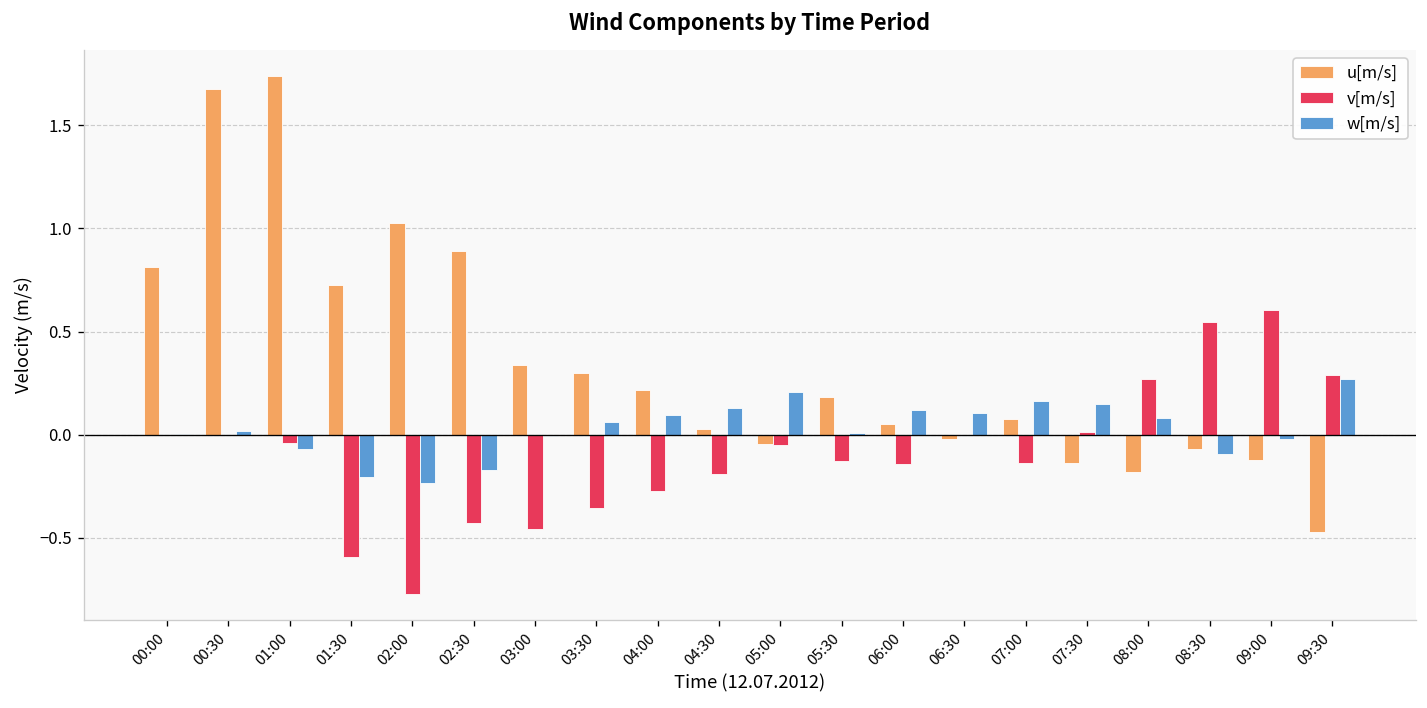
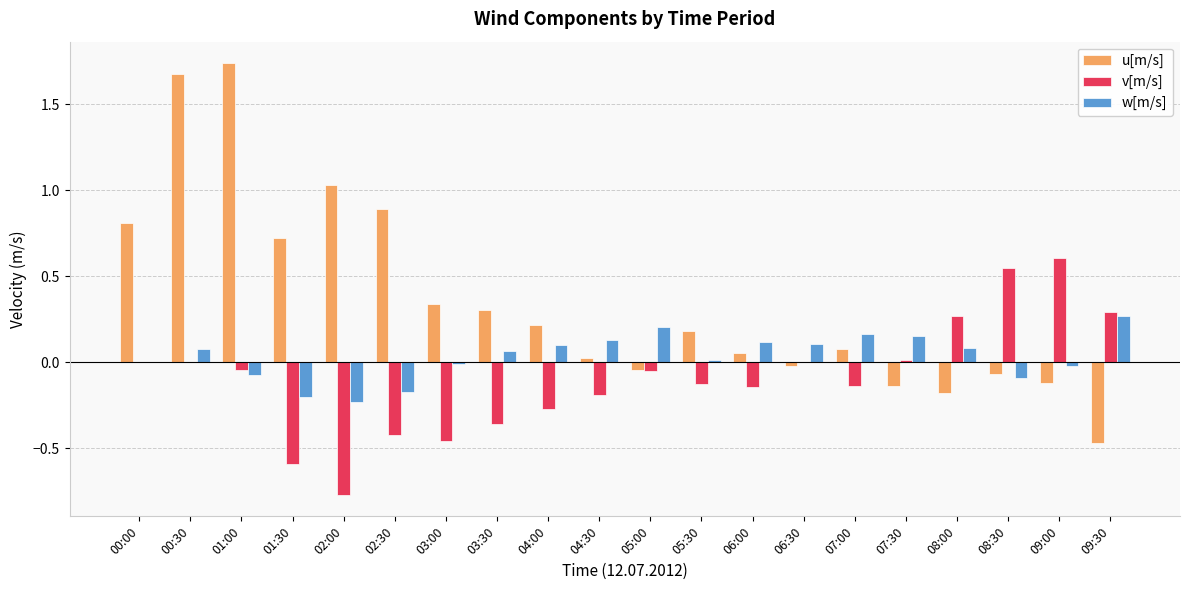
  {
    "u[m/s]": {
      "00:00": 0.81,
      "00:30": 1.68,
      "01:00": 1.74,
      "01:30": 0.72,
      "02:00": 1.03,
      "02:30": 0.89,
      "03:00": 0.34,
      "03:30": 0.30,
      "04:00": 0.22,
      "04:30": 0.03,
      "05:00": -0.05,
      "05:30": 0.18,
      "06:00": 0.05,
      "06:30": -0.02,
      "07:00": 0.08,
      "07:30": -0.14,
      "08:00": -0.18,
      "08:30": -0.07,
      "09:00": -0.12,
      "09:30": -0.47
    },
    "v[m/s]": {
      "01:00": -0.04,
      "01:30": -0.59,
      "02:00": -0.77,
      "02:30": -0.43,
      "03:00": -0.46,
      "03:30": -0.36,
      "04:00": -0.27,
      "04:30": -0.19,
      "05:00": -0.05,
      "05:30": -0.13,
      "06:00": -0.14,
      "07:00": -0.14,
      "08:00": 0.27,
      "08:30": 0.55,
      "09:00": 0.61,
      "09:30": 0.29
    },
    "w[m/s]": {
-     "00:30": 0.02,
+     "00:30": 0.08,
      "01:00": -0.07,
      "01:30": -0.20,
      "02:00": -0.23,
      "02:30": -0.17,
      "03:30": 0.06,
      "04:00": 0.10,
      "04:30": 0.13,
      "05:00": 0.21,
      "06:00": 0.12,
      "06:30": 0.11,
      "07:00": 0.16,
      "07:30": 0.15,
      "08:00": 0.08,
      "08:30": -0.09,
      "09:00": -0.02,
      "09:30": 0.27
    }
  }
